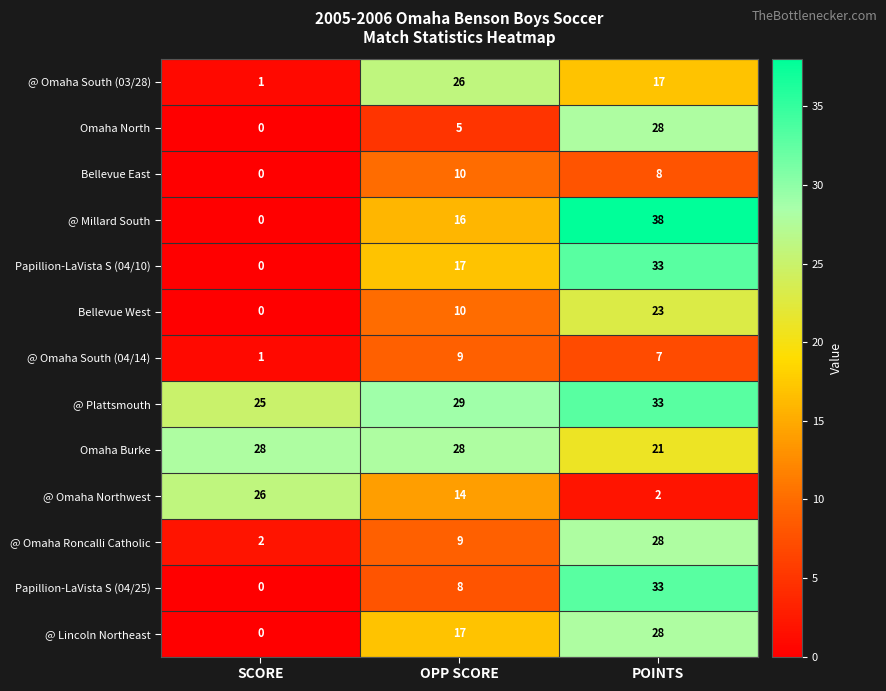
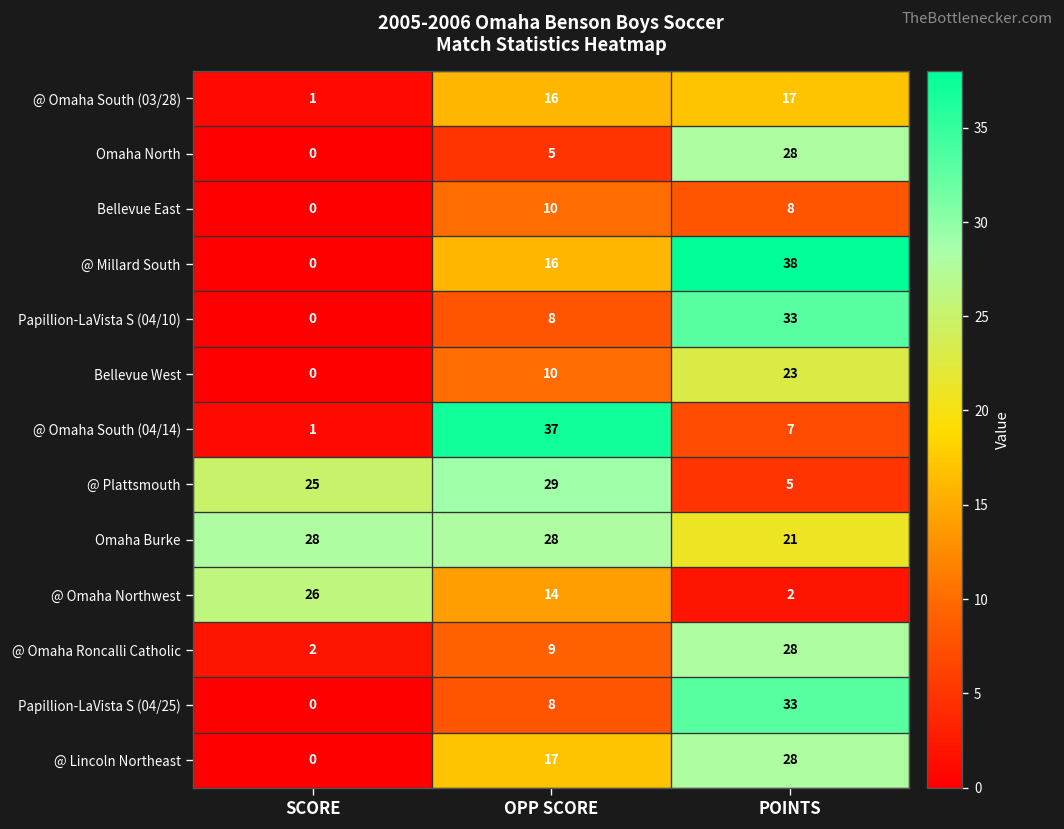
  {
    "@ Omaha South (03/28)": {
      "SCORE": 1,
-     "OPP SCORE": 26,
+     "OPP SCORE": 16,
      "POINTS": 17
    },
    "Omaha North": {
      "SCORE": 0,
      "OPP SCORE": 5,
      "POINTS": 28
    },
    "Bellevue East": {
      "SCORE": 0,
      "OPP SCORE": 10,
      "POINTS": 8
    },
    "@ Millard South": {
      "SCORE": 0,
      "OPP SCORE": 16,
      "POINTS": 38
    },
    "Papillion-LaVista S (04/10)": {
      "SCORE": 0,
-     "OPP SCORE": 17,
+     "OPP SCORE": 8,
      "POINTS": 33
    },
    "Bellevue West": {
      "SCORE": 0,
      "OPP SCORE": 10,
      "POINTS": 23
    },
    "@ Omaha South (04/14)": {
      "SCORE": 1,
-     "OPP SCORE": 9,
+     "OPP SCORE": 37,
      "POINTS": 7
    },
    "@ Plattsmouth": {
      "SCORE": 25,
      "OPP SCORE": 29,
-     "POINTS": 33
+     "POINTS": 5
    },
    "Omaha Burke": {
      "SCORE": 28,
      "OPP SCORE": 28,
      "POINTS": 21
    },
    "@ Omaha Northwest": {
      "SCORE": 26,
      "OPP SCORE": 14,
      "POINTS": 2
    },
    "@ Omaha Roncalli Catholic": {
      "SCORE": 2,
      "OPP SCORE": 9,
      "POINTS": 28
    },
    "Papillion-LaVista S (04/25)": {
      "SCORE": 0,
      "OPP SCORE": 8,
      "POINTS": 33
    },
    "@ Lincoln Northeast": {
      "SCORE": 0,
      "OPP SCORE": 17,
      "POINTS": 28
    }
  }
